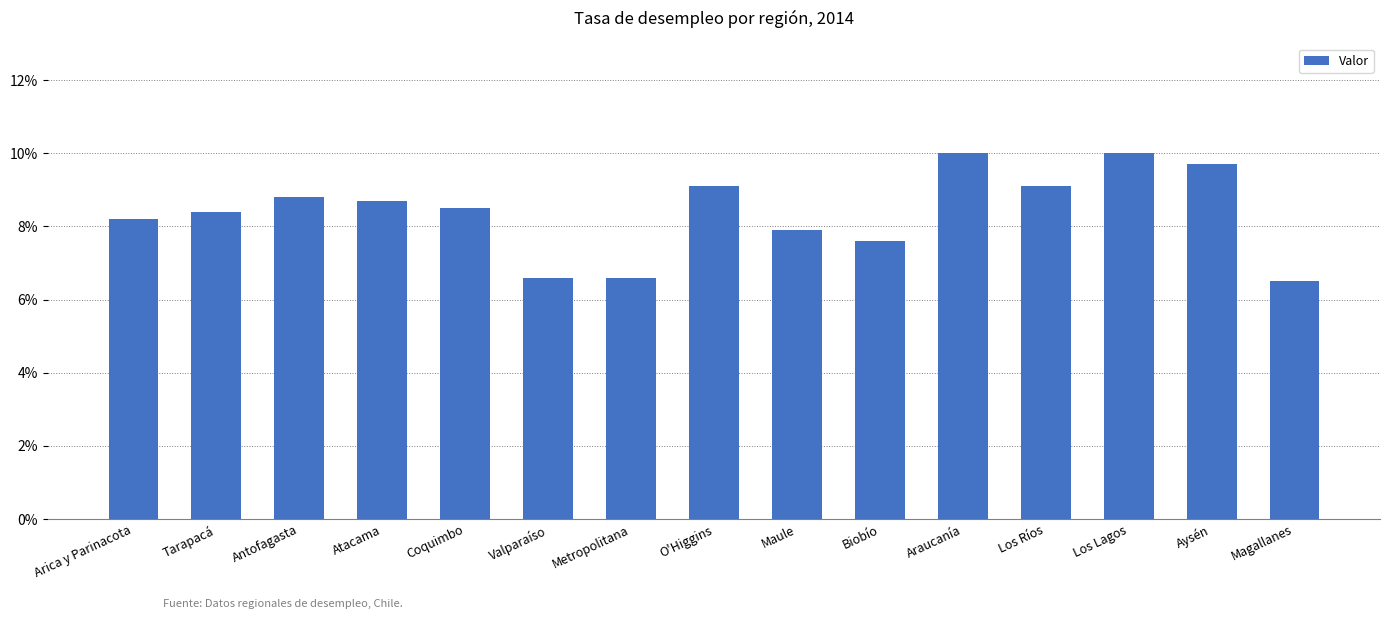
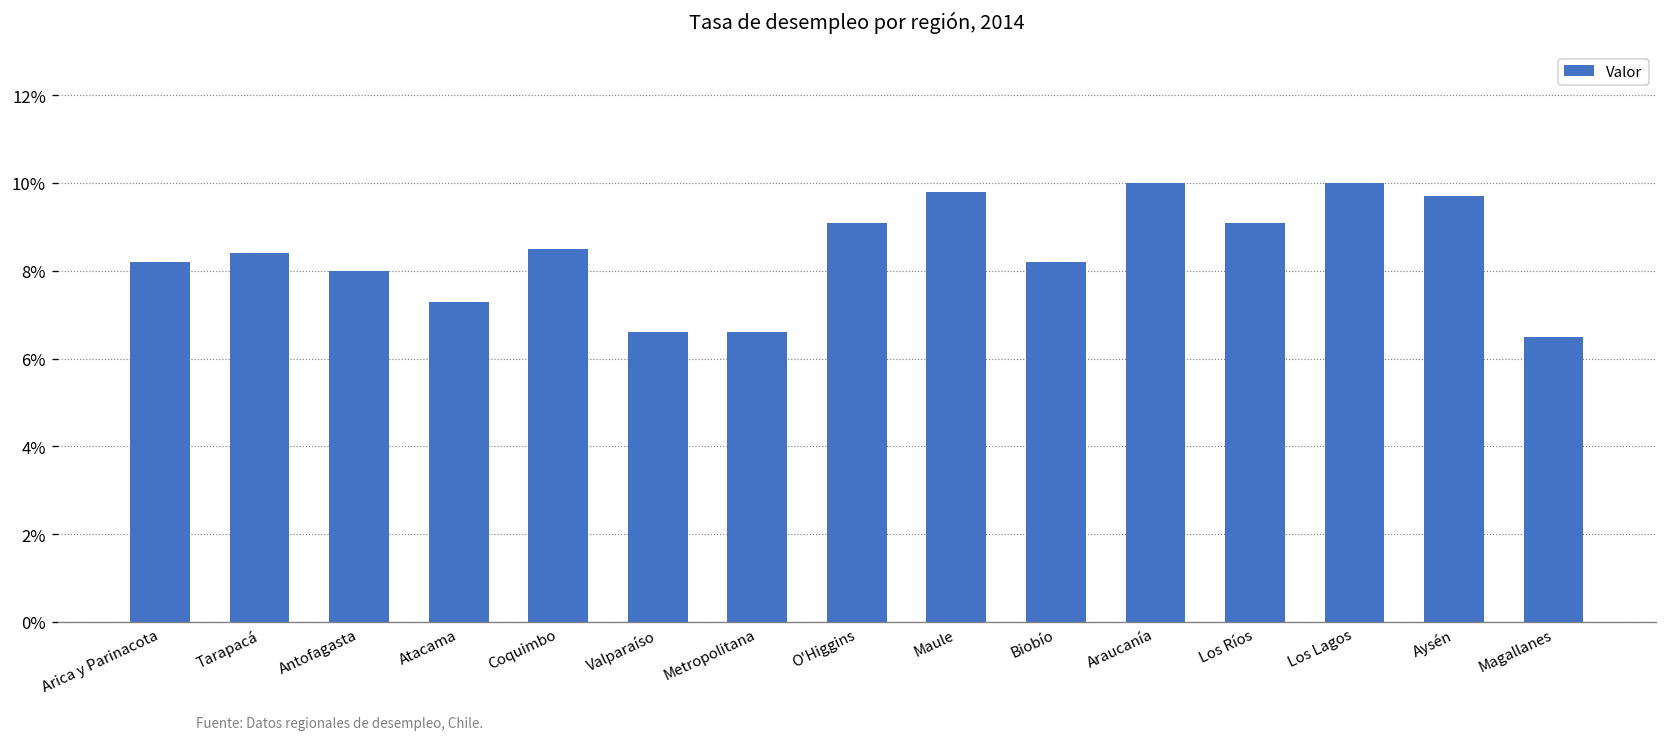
  {
    "Arica y Parinacota": "8.2%",
    "Tarapacá": "8.4%",
-   "Antofagasta": "8.8%",
-   "Atacama": "8.7%",
+   "Antofagasta": "8.0%",
+   "Atacama": "7.3%",
    "Coquimbo": "8.5%",
    "Valparaíso": "6.6%",
    "Metropolitana": "6.6%",
    "O'Higgins": "9.1%",
-   "Maule": "7.9%",
-   "Biobío": "7.6%",
+   "Maule": "9.8%",
+   "Biobío": "8.2%",
    "Araucanía": "10.0%",
    "Los Ríos": "9.1%",
    "Los Lagos": "10.0%",
    "Aysén": "9.7%",
    "Magallanes": "6.5%"
  }
